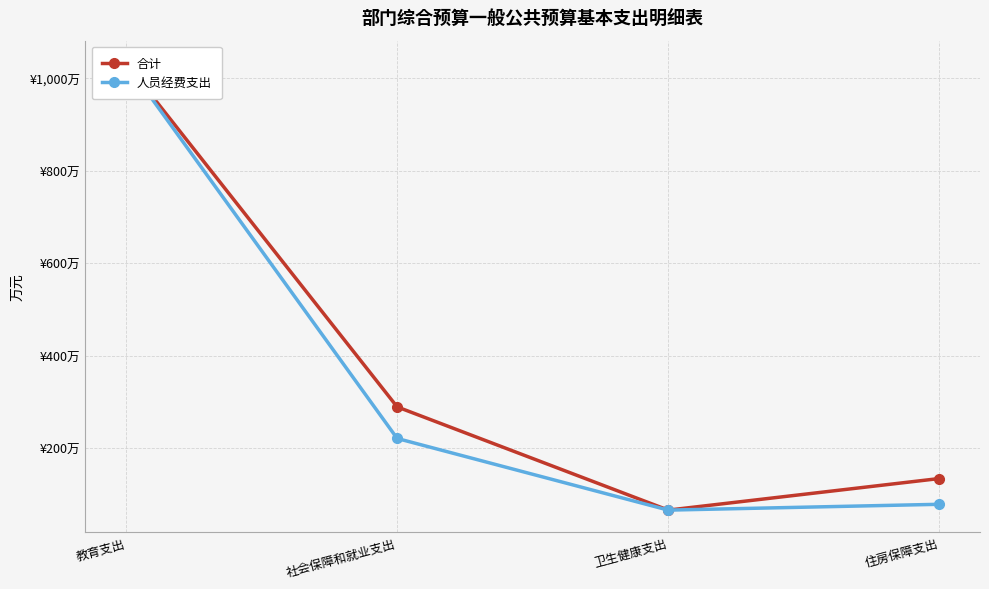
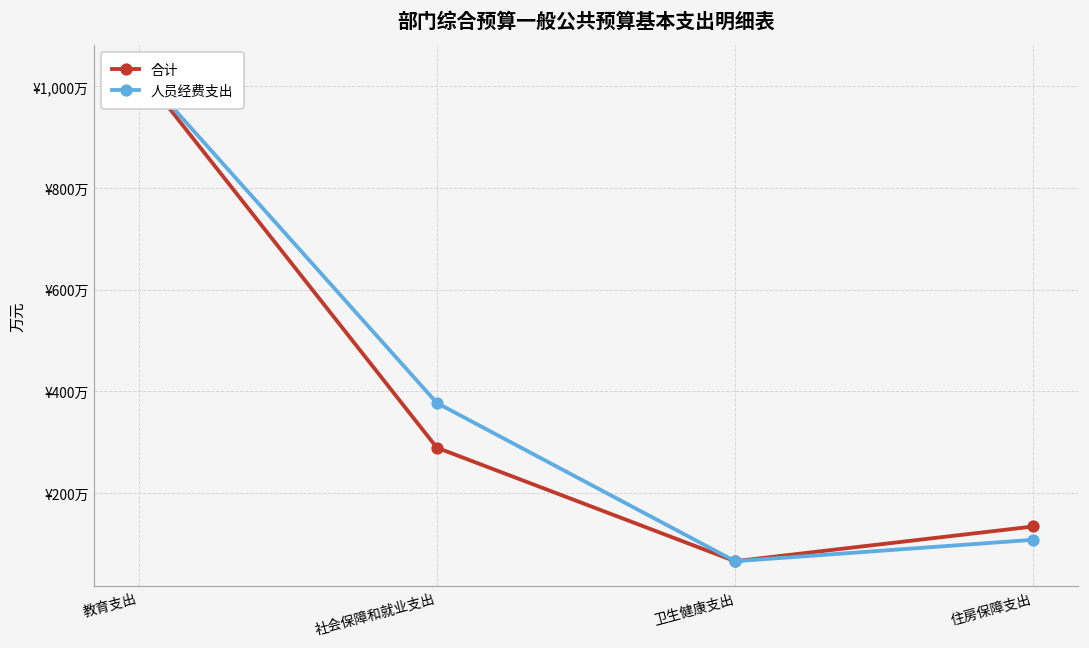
  {
    "合计": {
      "社会保障和就业支出": "¥290万",
      "住房保障支出": "¥130万"
    },
    "人员经费支出": {
-     "社会保障和就业支出": "¥220万",
-     "住房保障支出": "¥80万"
+     "社会保障和就业支出": "¥380万",
+     "住房保障支出": "¥110万"
    }
  }
